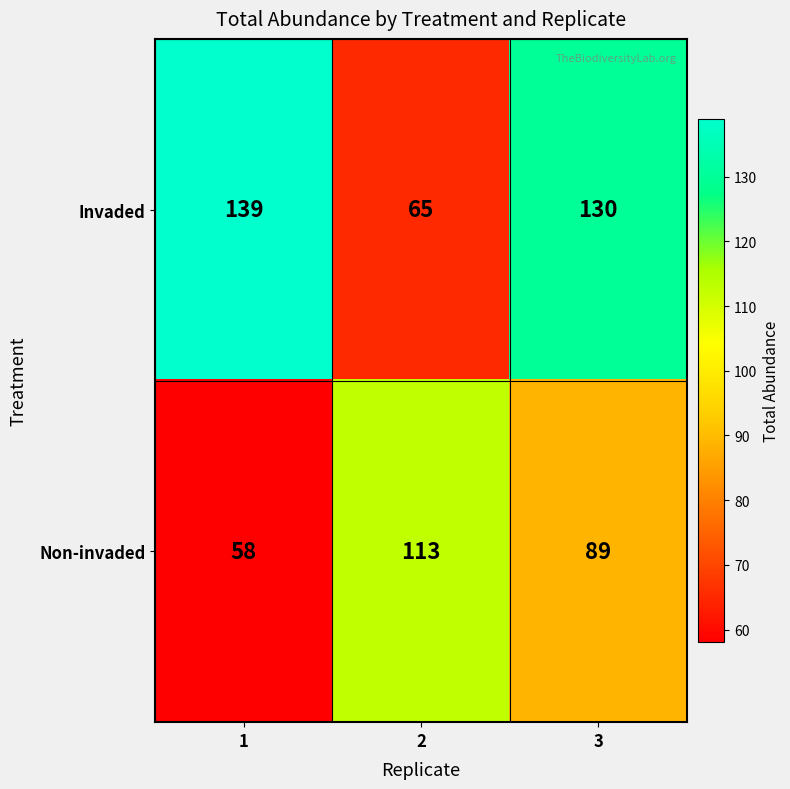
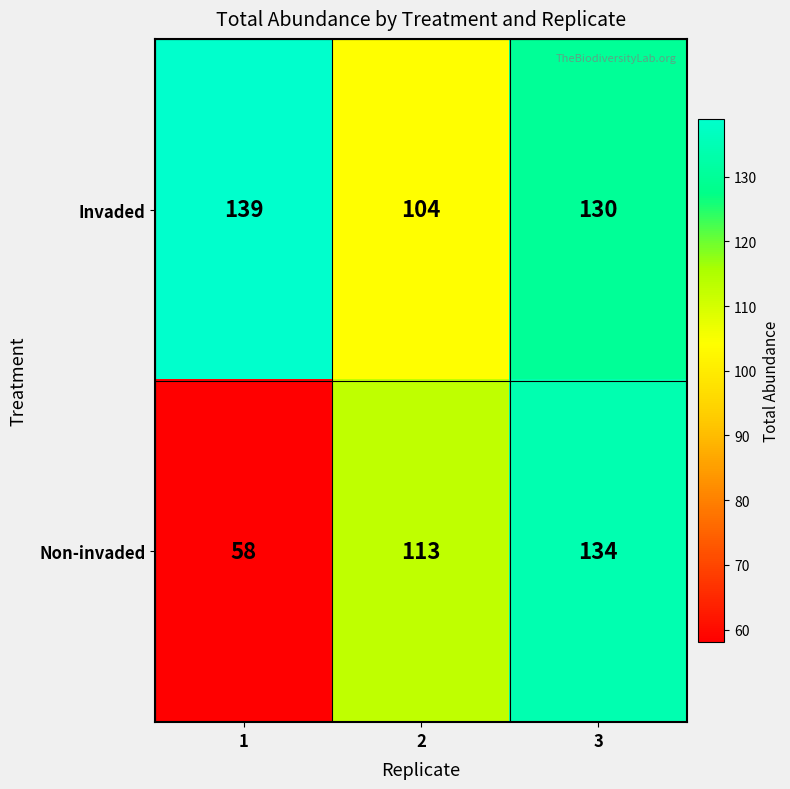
  {
    "Invaded": {
      "1": 139,
-     "2": 65
+     "2": 104
    },
    "Non-invaded": {
      "1": 58,
      "2": 113,
-     "3": 89
+     "3": 134
    }
  }
